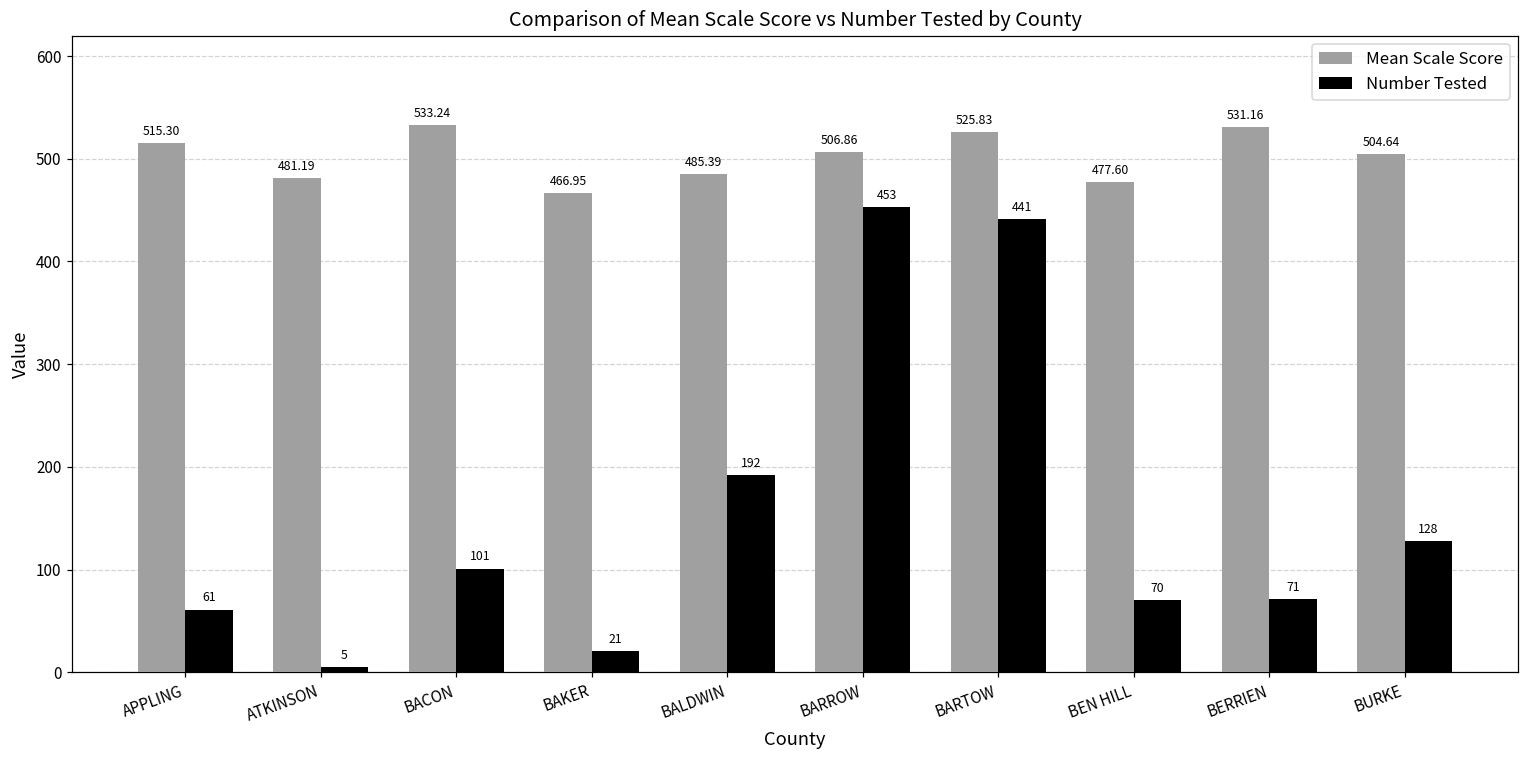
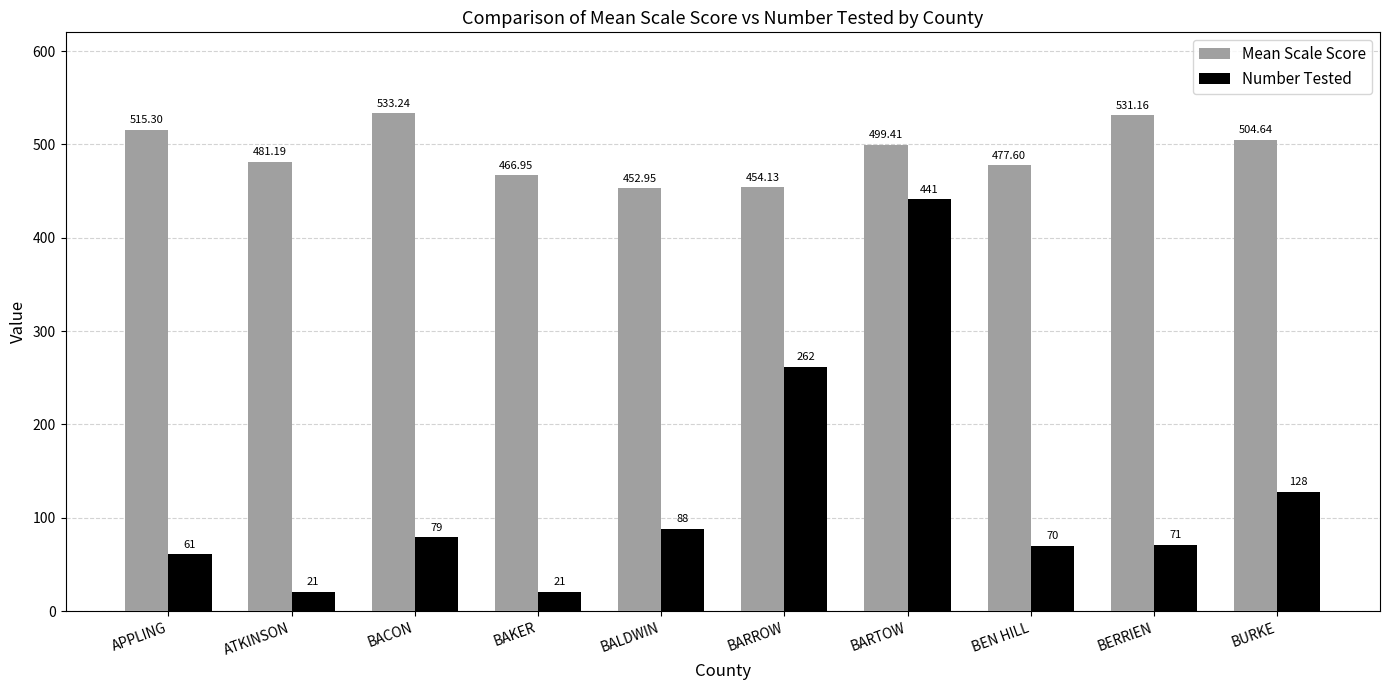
  {
    "Mean Scale Score": {
      "APPLING": 515.30,
      "ATKINSON": 481.19,
      "BACON": 533.24,
      "BAKER": 466.95,
-     "BALDWIN": 485.39,
-     "BARROW": 506.86,
-     "BARTOW": 525.83,
+     "BALDWIN": 452.95,
+     "BARROW": 454.13,
+     "BARTOW": 499.41,
      "BEN HILL": 477.60,
      "BERRIEN": 531.16,
      "BURKE": 504.64
    },
    "Number Tested": {
      "APPLING": 61,
-     "ATKINSON": 5,
-     "BACON": 101,
+     "ATKINSON": 21,
+     "BACON": 79,
      "BAKER": 21,
-     "BALDWIN": 192,
-     "BARROW": 453,
+     "BALDWIN": 88,
+     "BARROW": 262,
      "BARTOW": 441,
      "BEN HILL": 70,
      "BERRIEN": 71,
      "BURKE": 128
    }
  }
